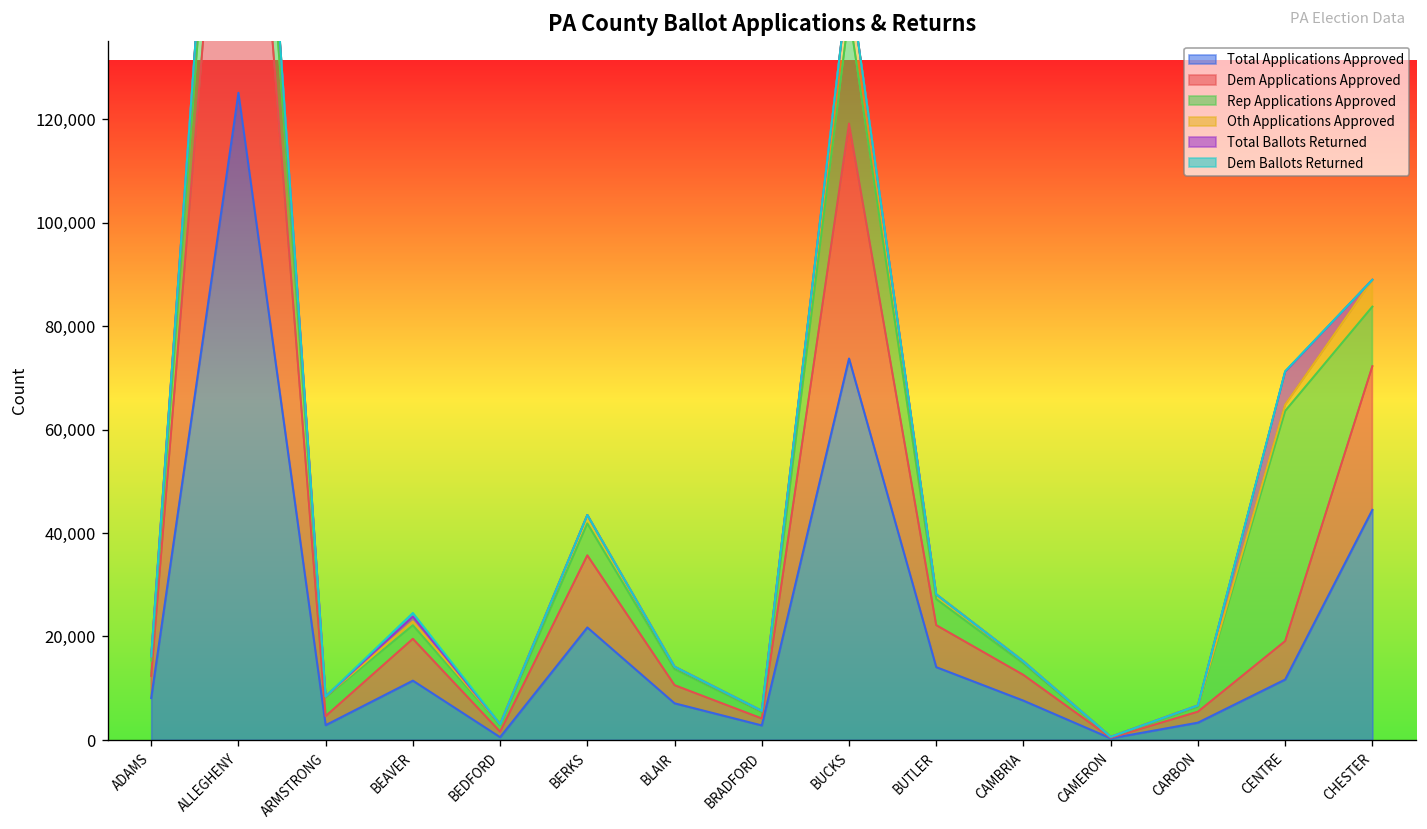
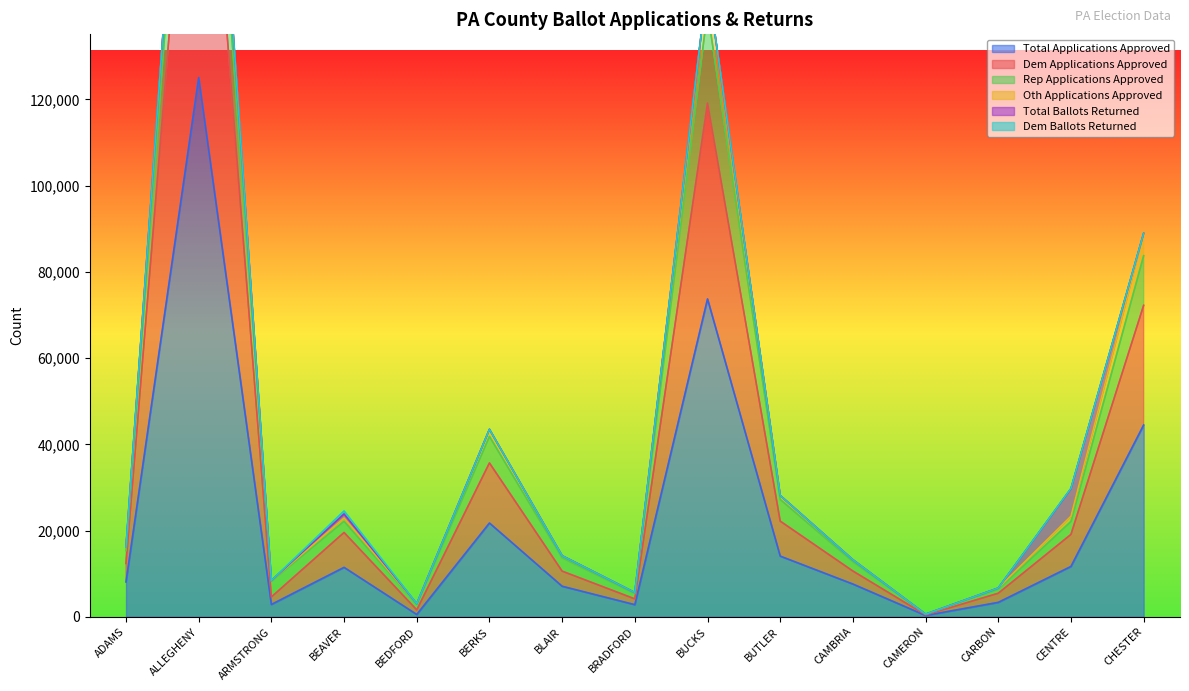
  {
    "Total Applications Approved": {
      "ADAMS": "8,000",
      "ALLEGHENY": "125,000",
      "ARMSTRONG": "3,000",
      "BEAVER": "11,000",
      "BEDFORD": "1,000",
      "BERKS": "22,000",
      "BLAIR": "7,000",
      "BRADFORD": "3,000",
      "BUCKS": "74,000",
      "BUTLER": "14,000",
      "CAMBRIA": "8,000",
      "CARBON": "3,000",
      "CENTRE": "12,000",
      "CHESTER": "44,000"
    },
    "Dem Applications Approved": {
      "ADAMS": "4,000",
      "ARMSTRONG": "2,000",
      "BEAVER": "8,000",
      "BEDFORD": "1,000",
      "BERKS": "14,000",
      "BLAIR": "4,000",
      "BRADFORD": "1,000",
      "BUCKS": "45,000",
      "BUTLER": "8,000",
-     "CAMBRIA": "5,000",
+     "CAMBRIA": "3,000",
      "CARBON": "2,000",
      "CENTRE": "7,000",
      "CHESTER": "28,000"
    },
    "Rep Applications Approved": {
      "ADAMS": "3,000",
      "BEAVER": "3,000",
      "BERKS": "6,000",
      "BUTLER": "5,000",
-     "CENTRE": "44,000",
+     "CENTRE": "3,000",
      "CHESTER": "12,000"
    },
    "Oth Applications Approved": {
      "BEAVER": "1,000",
      "CENTRE": "1,000"
    },
    "Total Ballots Returned": {
      "BEAVER": "1,000"
    },
    "Dem Ballots Returned": {
      "BEAVER": "1,000"
    }
  }
